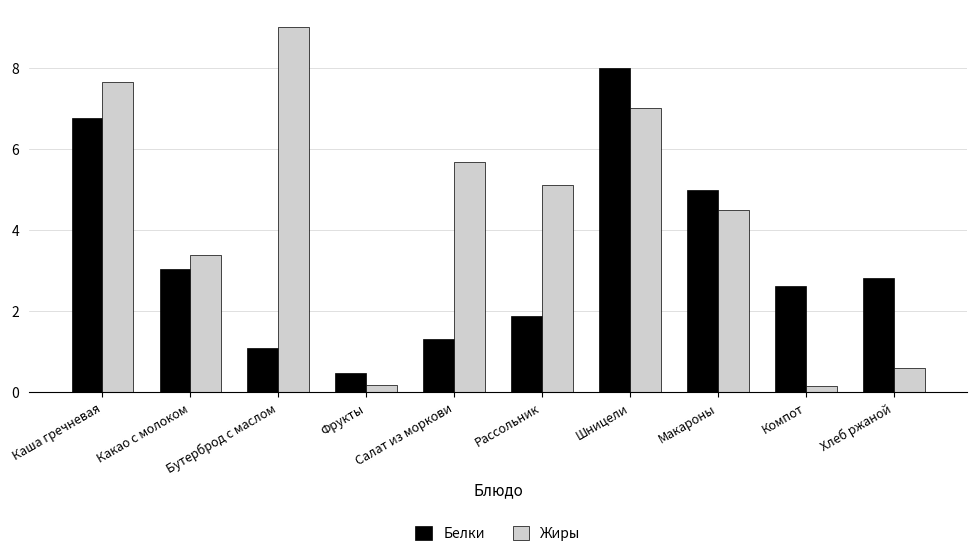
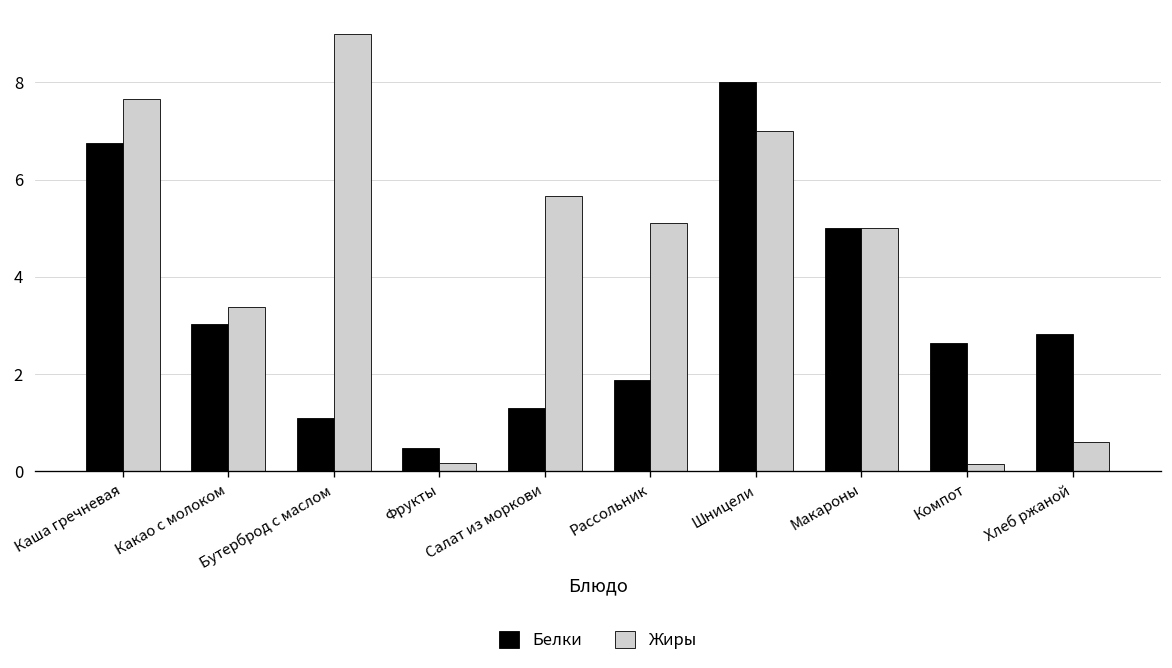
  {
    "Белки": {
      "Каша гречневая": 6.8,
      "Какао с молоком": 3.0,
      "Бутерброд с маслом": 1.1,
      "Фрукты": 0.5,
      "Салат из моркови": 1.3,
      "Рассольник": 1.9,
      "Шницели": 8.0,
      "Макароны": 5.0,
      "Компот": 2.6,
      "Хлеб ржаной": 2.8
    },
    "Жиры": {
      "Каша гречневая": 7.7,
      "Какао с молоком": 3.4,
      "Бутерброд с маслом": 9.0,
      "Фрукты": 0.2,
      "Салат из моркови": 5.7,
      "Рассольник": 5.1,
      "Шницели": 7.0,
-     "Макароны": 4.5,
+     "Макароны": 5.0,
      "Компот": 0.2,
      "Хлеб ржаной": 0.6
    }
  }
